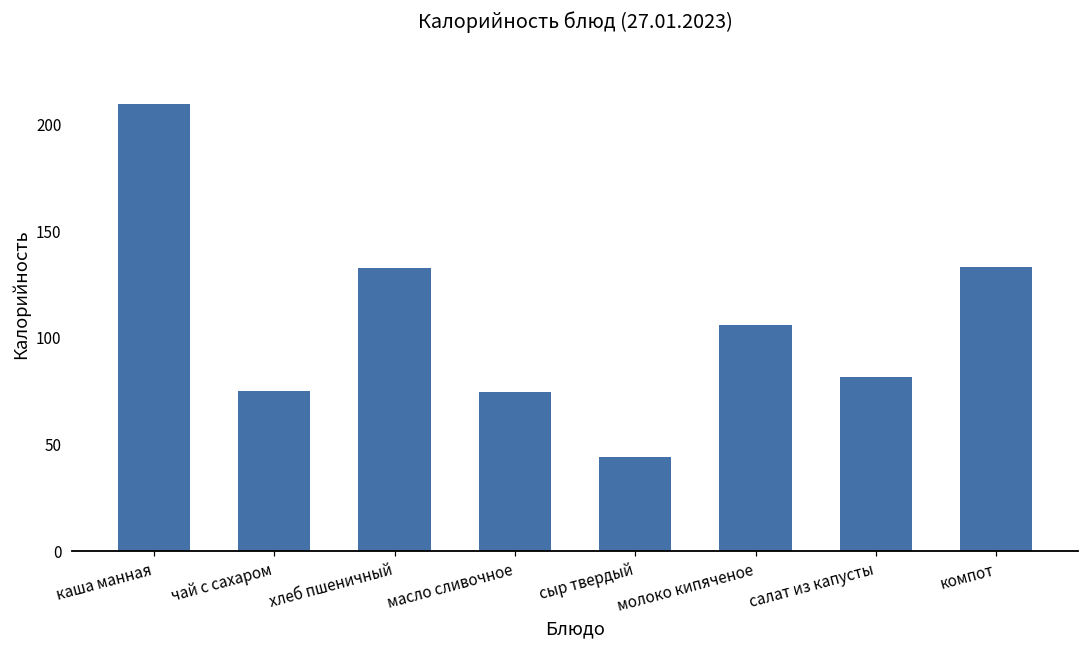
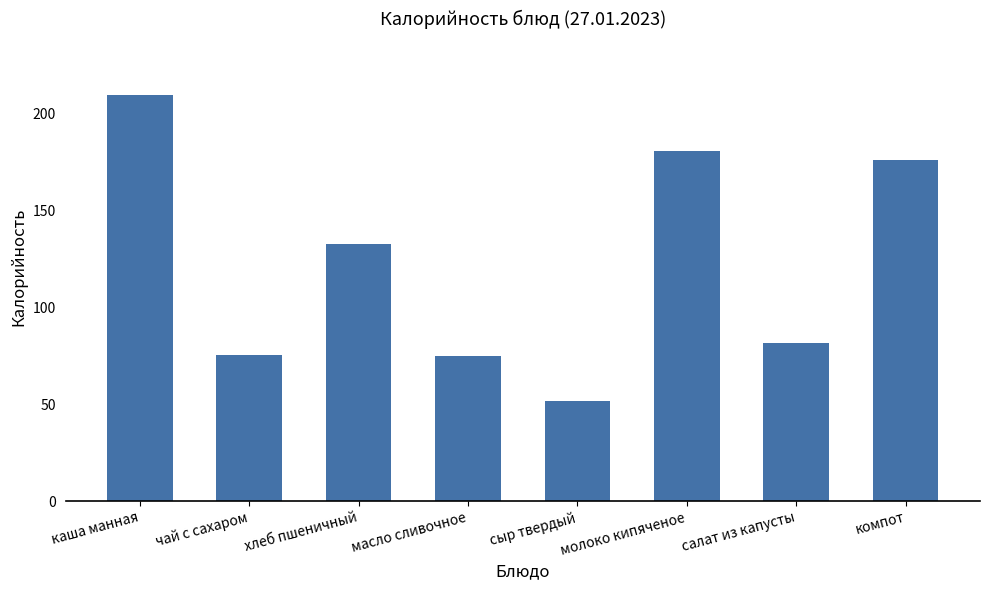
  {
    "каша манная": 210,
    "чай с сахаром": 75,
    "хлеб пшеничный": 133,
    "масло сливочное": 75,
-   "сыр твердый": 44,
-   "молоко кипяченое": 106,
+   "сыр твердый": 51,
+   "молоко кипяченое": 181,
    "салат из капусты": 82,
-   "компот": 133
+   "компот": 176
  }
